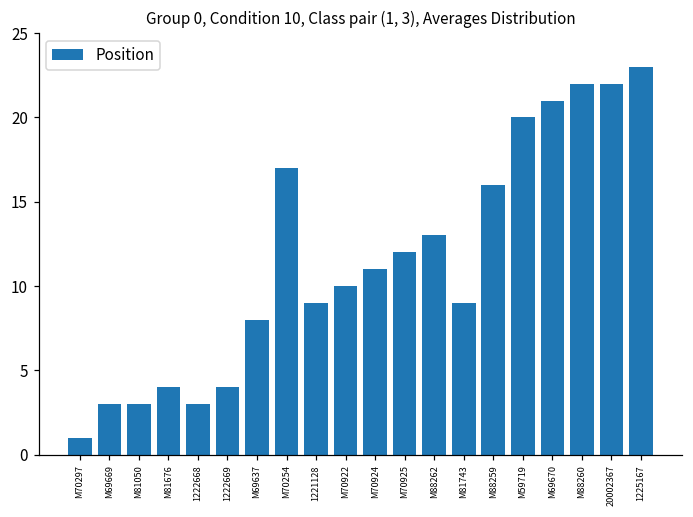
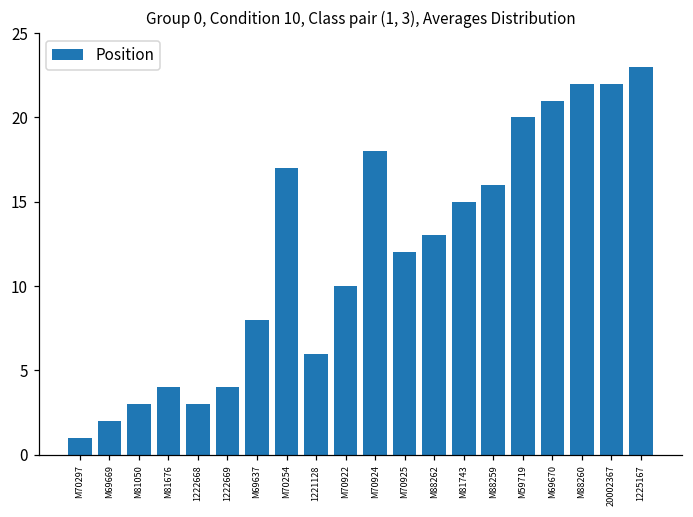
  {
    "M70297": 1,
-   "M69669": 3,
+   "M69669": 2,
    "M81050": 3,
    "M81676": 4,
    "1222668": 3,
    "1222669": 4,
    "M69637": 8,
    "M70254": 17,
-   "1221128": 9,
+   "1221128": 6,
    "M70922": 10,
-   "M70924": 11,
+   "M70924": 18,
    "M70925": 12,
    "M88262": 13,
-   "M81743": 9,
+   "M81743": 15,
    "M88259": 16,
    "M59719": 20,
    "M69670": 21,
    "M88260": 22,
    "20002367": 22,
    "1225167": 23
  }
